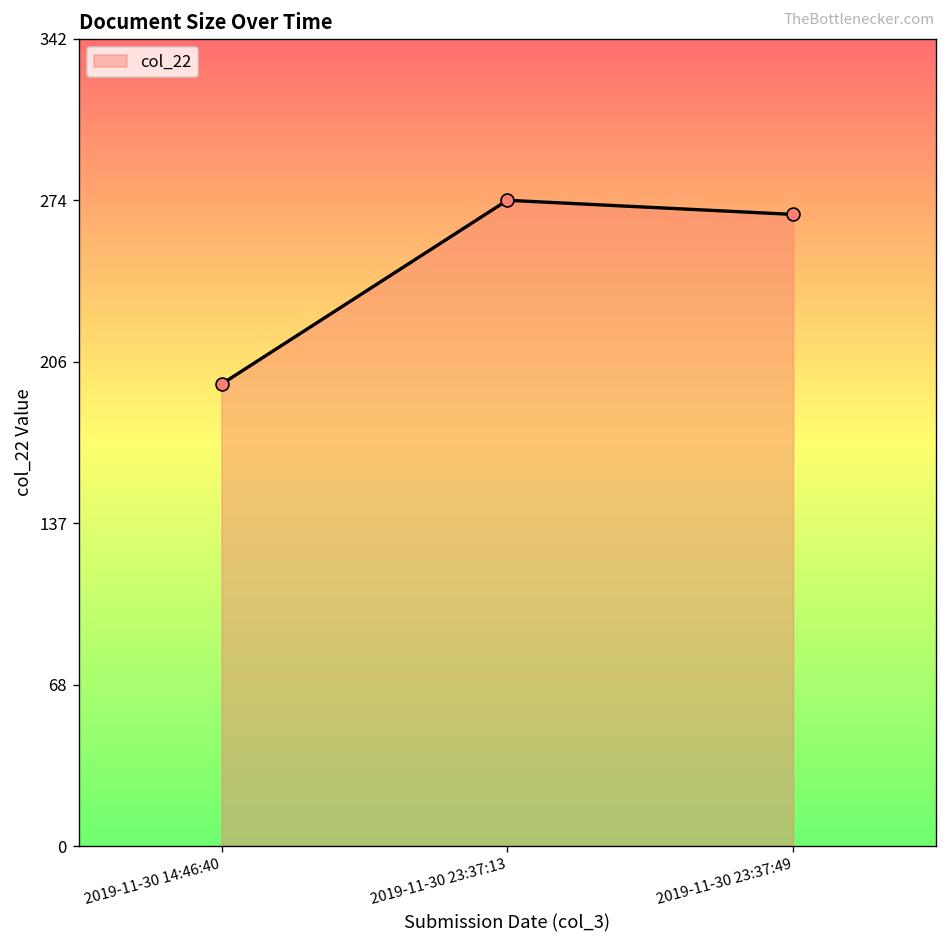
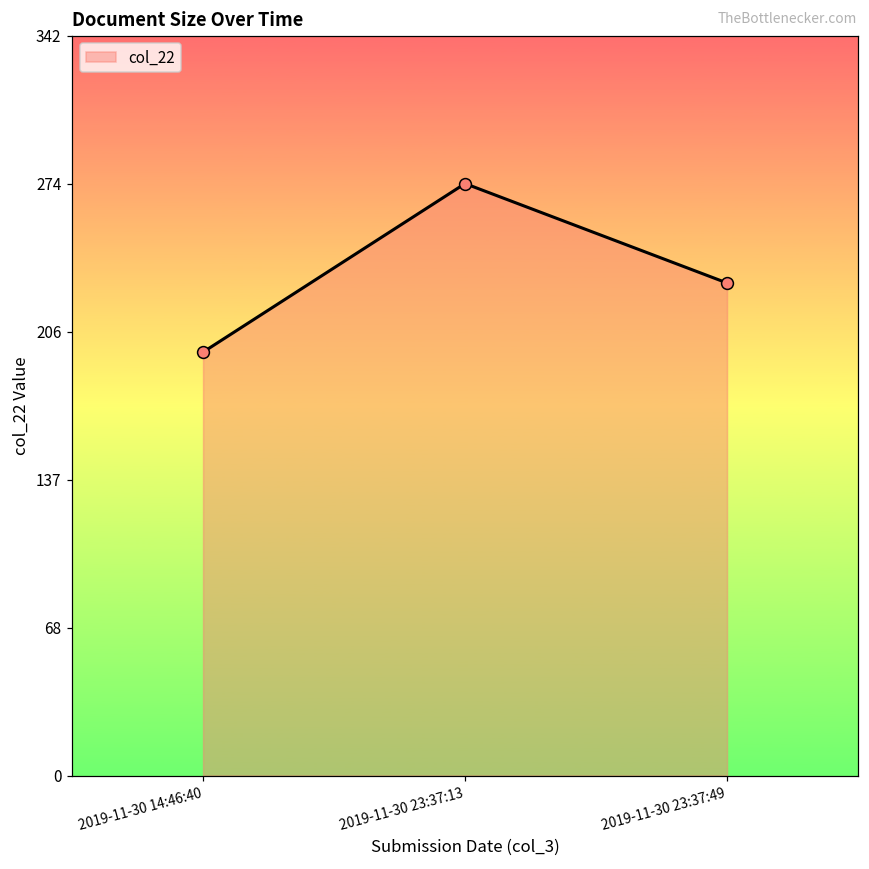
  {
    "2019-11-30 14:46:40": 196,
    "2019-11-30 23:37:13": 274,
-   "2019-11-30 23:37:49": 268
+   "2019-11-30 23:37:49": 228
  }
